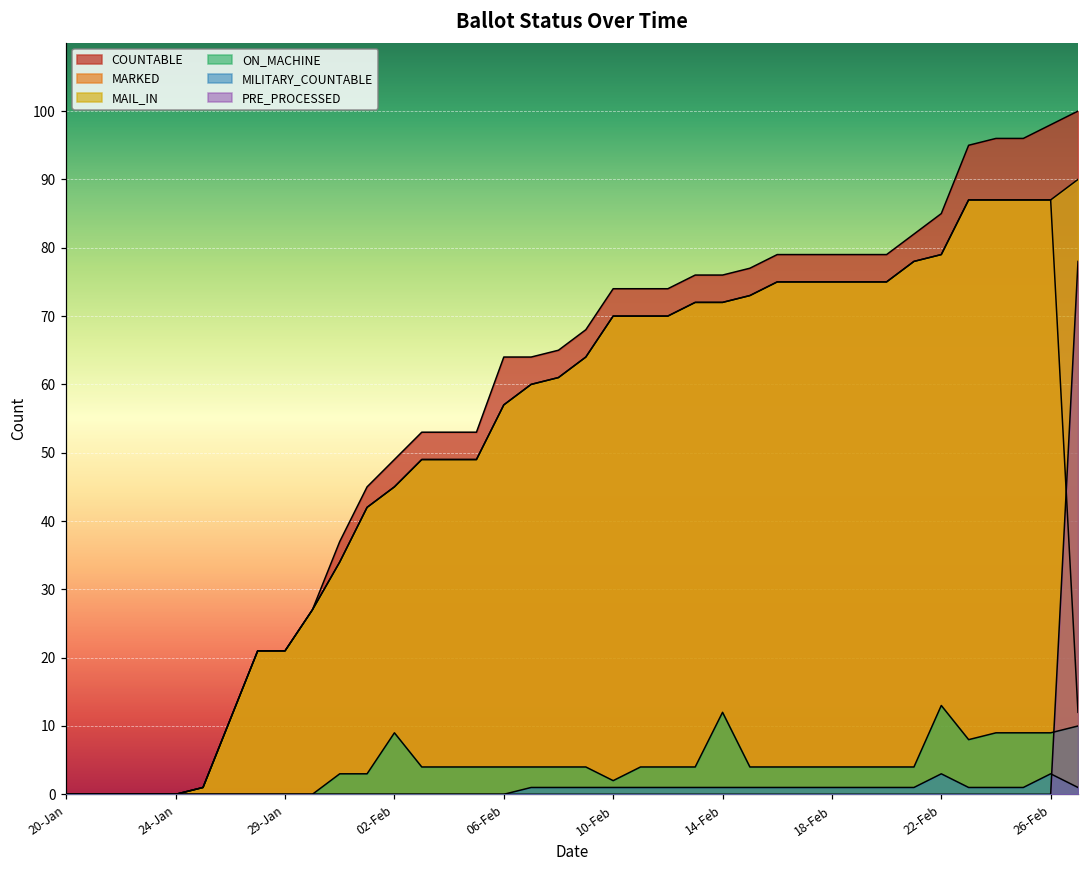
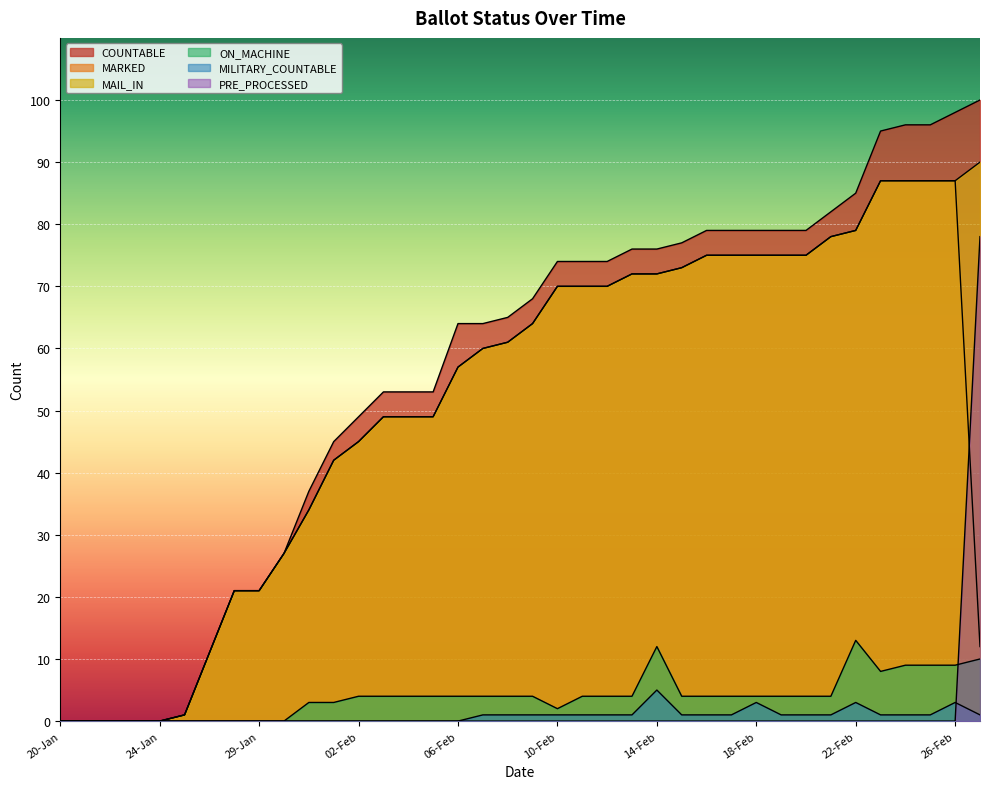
  {
    "COUNTABLE": {
      "02-Feb": 49,
      "06-Feb": 64,
      "10-Feb": 74,
      "14-Feb": 76,
      "18-Feb": 79,
      "22-Feb": 85,
      "26-Feb": 98
    },
    "ON_MACHINE": {
-     "02-Feb": 9,
+     "02-Feb": 4,
      "06-Feb": 4,
      "10-Feb": 2,
      "14-Feb": 12,
      "18-Feb": 4,
      "22-Feb": 13,
      "26-Feb": 9
    },
    "MILITARY_COUNTABLE": {
      "10-Feb": 1,
-     "14-Feb": 1,
-     "18-Feb": 1,
+     "14-Feb": 5,
+     "18-Feb": 3,
      "22-Feb": 3,
      "26-Feb": 3
    },
    "PRE_PROCESSED": {
      "10-Feb": 0,
      "14-Feb": 0,
      "18-Feb": 0,
      "22-Feb": 0,
      "26-Feb": 0
    }
  }
